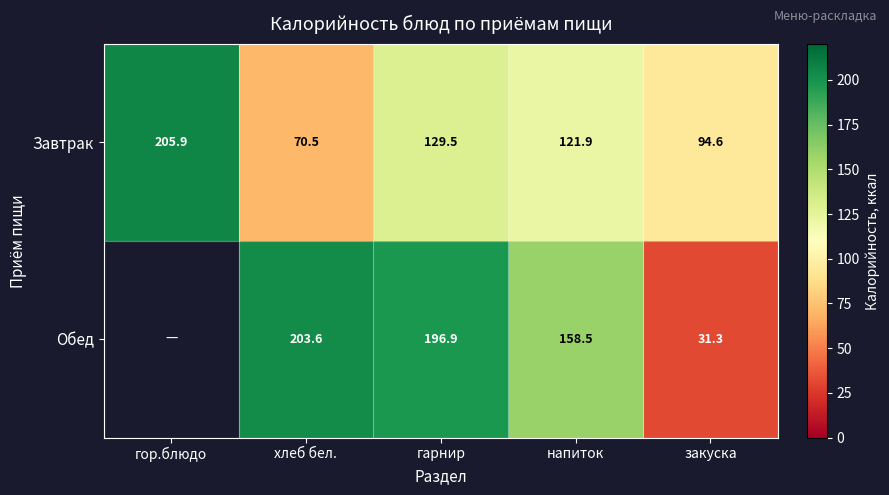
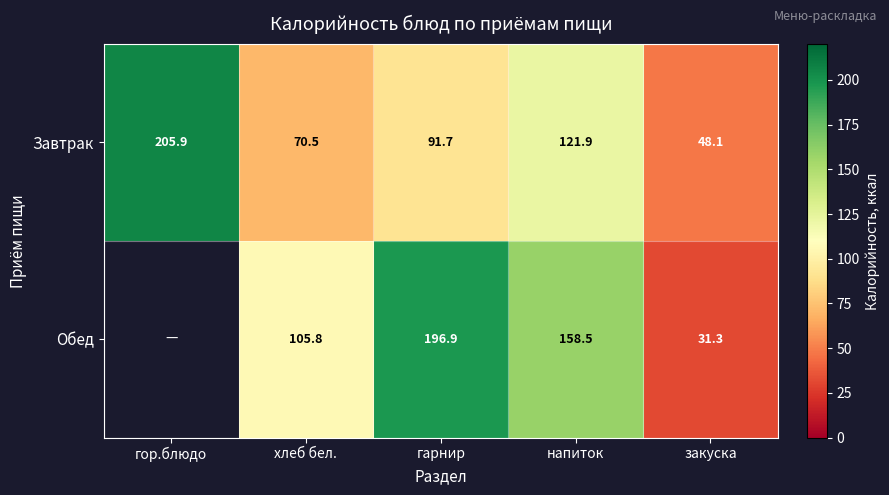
  {
    "Завтрак": {
      "гор.блюдо": 205.9,
      "хлеб бел.": 70.5,
-     "гарнир": 129.5,
+     "гарнир": 91.7,
      "напиток": 121.9,
-     "закуска": 94.6
+     "закуска": 48.1
    },
    "Обед": {
-     "хлеб бел.": 203.6,
+     "хлеб бел.": 105.8,
      "гарнир": 196.9,
      "напиток": 158.5,
      "закуска": 31.3
    }
  }
